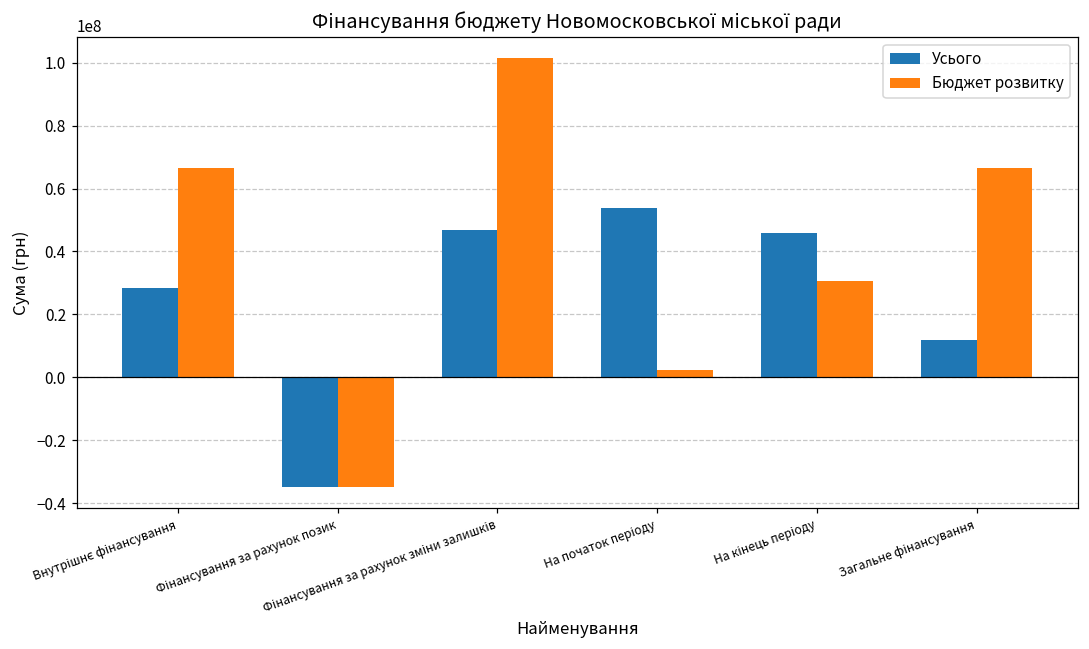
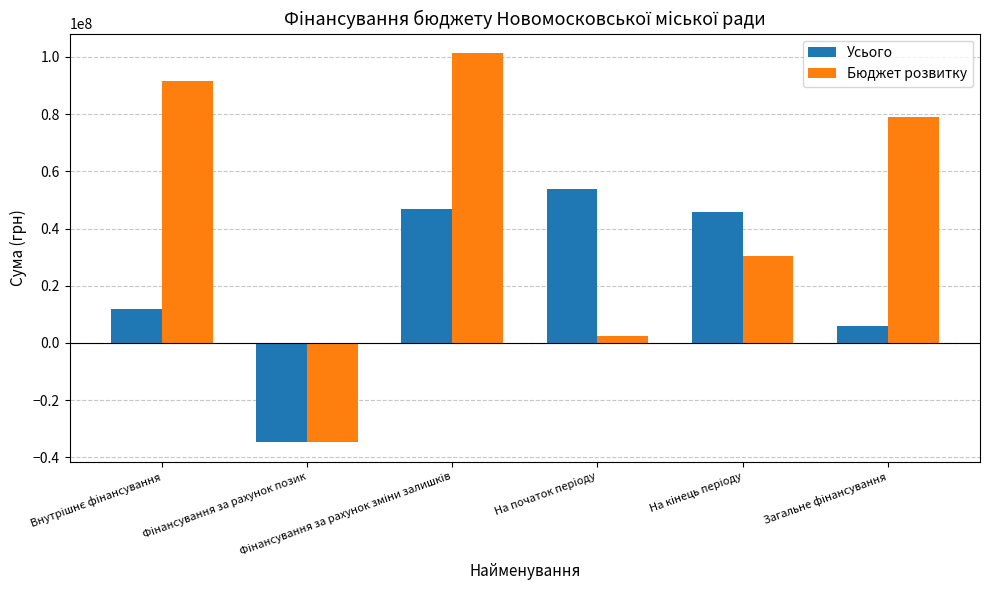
  {
    "Усього": {
-     "Внутрішнє фінансування": 28000000,
+     "Внутрішнє фінансування": 12000000,
      "Фінансування за рахунок позик": -35000000,
      "Фінансування за рахунок зміни залишків": 47000000,
      "На початок періоду": 54000000,
      "На кінець періоду": 46000000,
-     "Загальне фінансування": 12000000
+     "Загальне фінансування": 6000000
    },
    "Бюджет розвитку": {
-     "Внутрішнє фінансування": 67000000,
+     "Внутрішнє фінансування": 92000000,
      "Фінансування за рахунок позик": -35000000,
      "Фінансування за рахунок зміни залишків": 101000000,
      "На початок періоду": 2000000,
      "На кінець періоду": 31000000,
-     "Загальне фінансування": 67000000
+     "Загальне фінансування": 79000000
    }
  }
